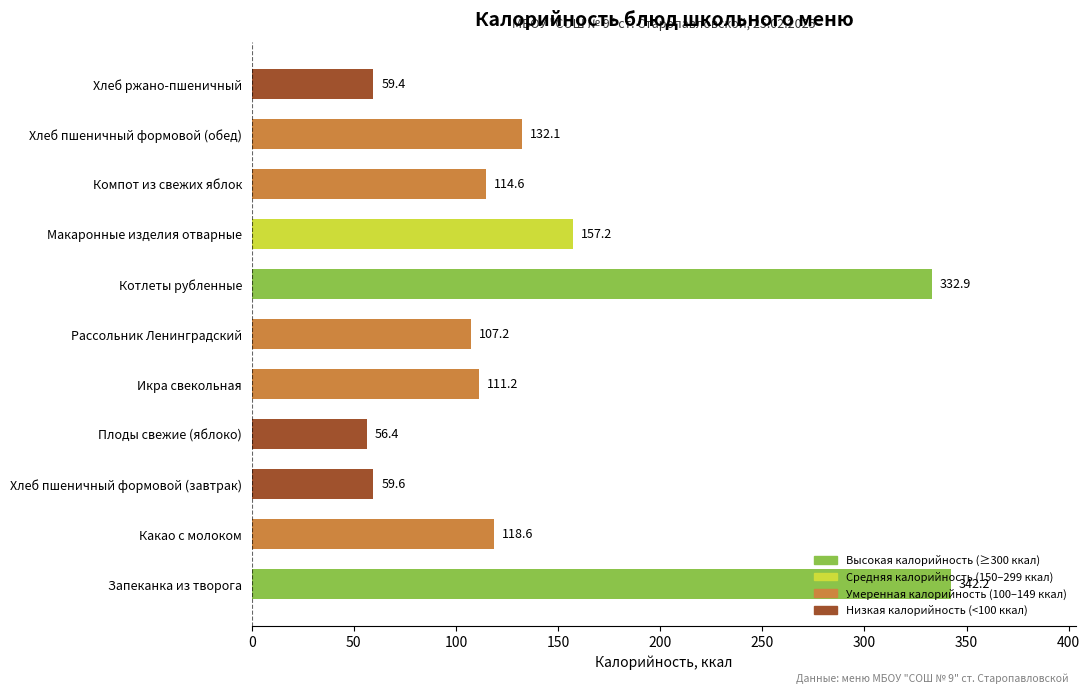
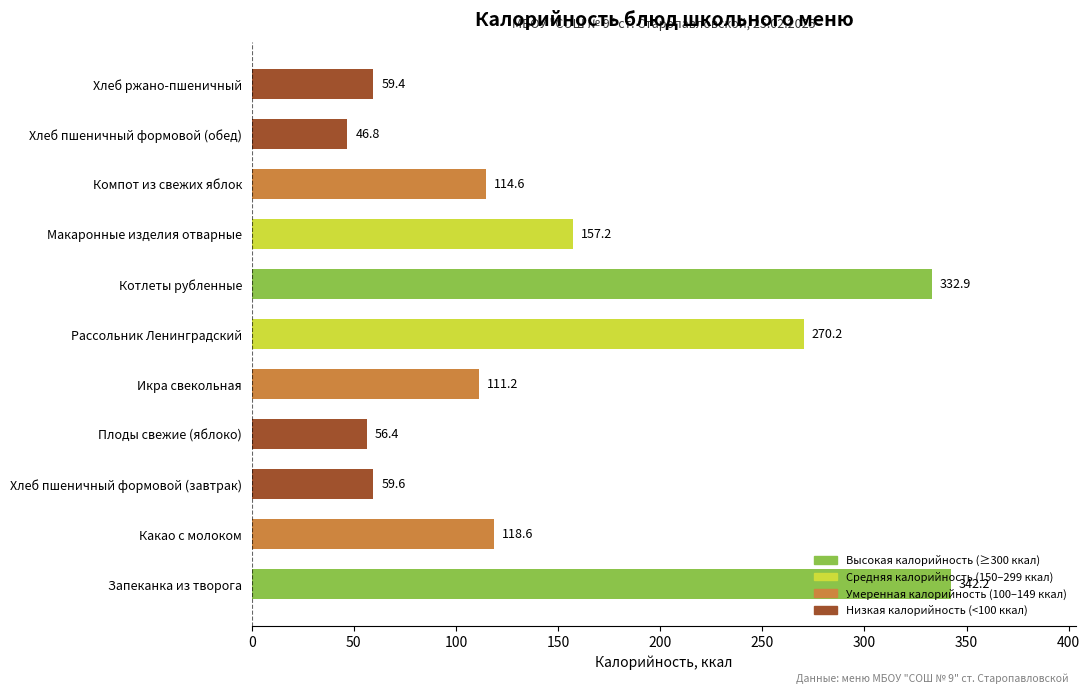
  {
    "Хлеб ржано-пшеничный": 59.4,
-   "Хлеб пшеничный формовой (обед)": 132.1,
+   "Хлеб пшеничный формовой (обед)": 46.8,
    "Компот из свежих яблок": 114.6,
    "Макаронные изделия отварные": 157.2,
    "Котлеты рубленные": 332.9,
-   "Рассольник Ленинградский": 107.2,
+   "Рассольник Ленинградский": 270.2,
    "Икра свекольная": 111.2,
    "Плоды свежие (яблоко)": 56.4,
    "Хлеб пшеничный формовой (завтрак)": 59.6,
    "Какао с молоком": 118.6,
    "Запеканка из творога": 342.2
  }
